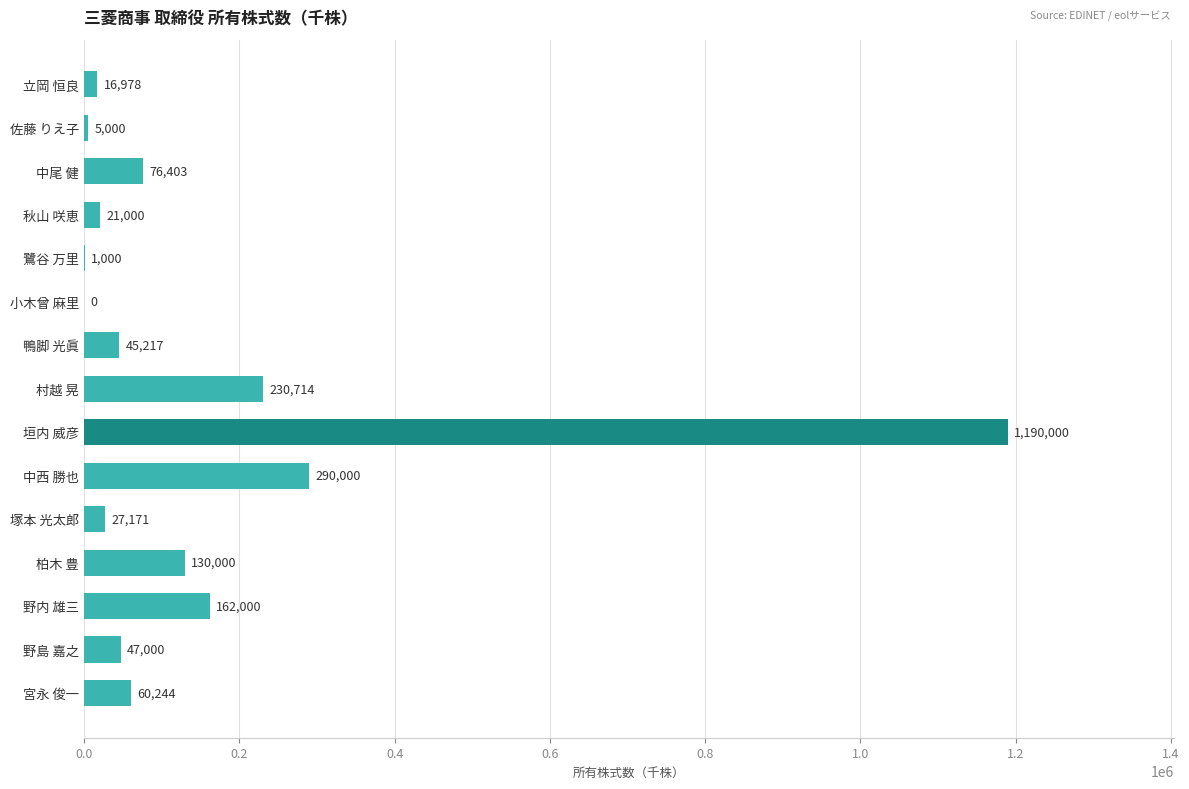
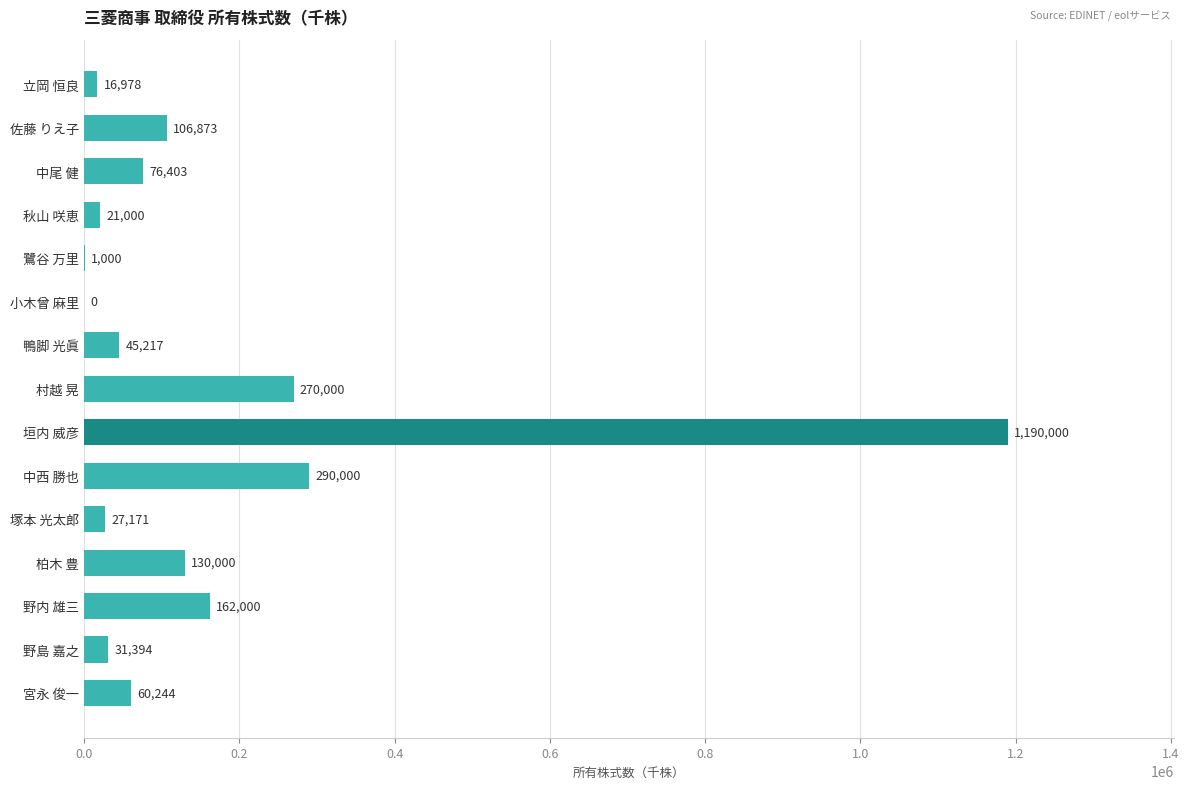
  {
    "立岡 恒良": "16,978",
-   "佐藤 りえ子": "5,000",
+   "佐藤 りえ子": "106,873",
    "中尾 健": "76,403",
    "秋山 咲恵": "21,000",
    "鷺谷 万里": "1,000",
    "小木曾 麻里": "0",
    "鴨脚 光眞": "45,217",
-   "村越 晃": "230,714",
+   "村越 晃": "270,000",
    "垣内 威彦": "1,190,000",
    "中西 勝也": "290,000",
    "塚本 光太郎": "27,171",
    "柏木 豊": "130,000",
    "野内 雄三": "162,000",
-   "野島 嘉之": "47,000",
+   "野島 嘉之": "31,394",
    "宮永 俊一": "60,244"
  }
